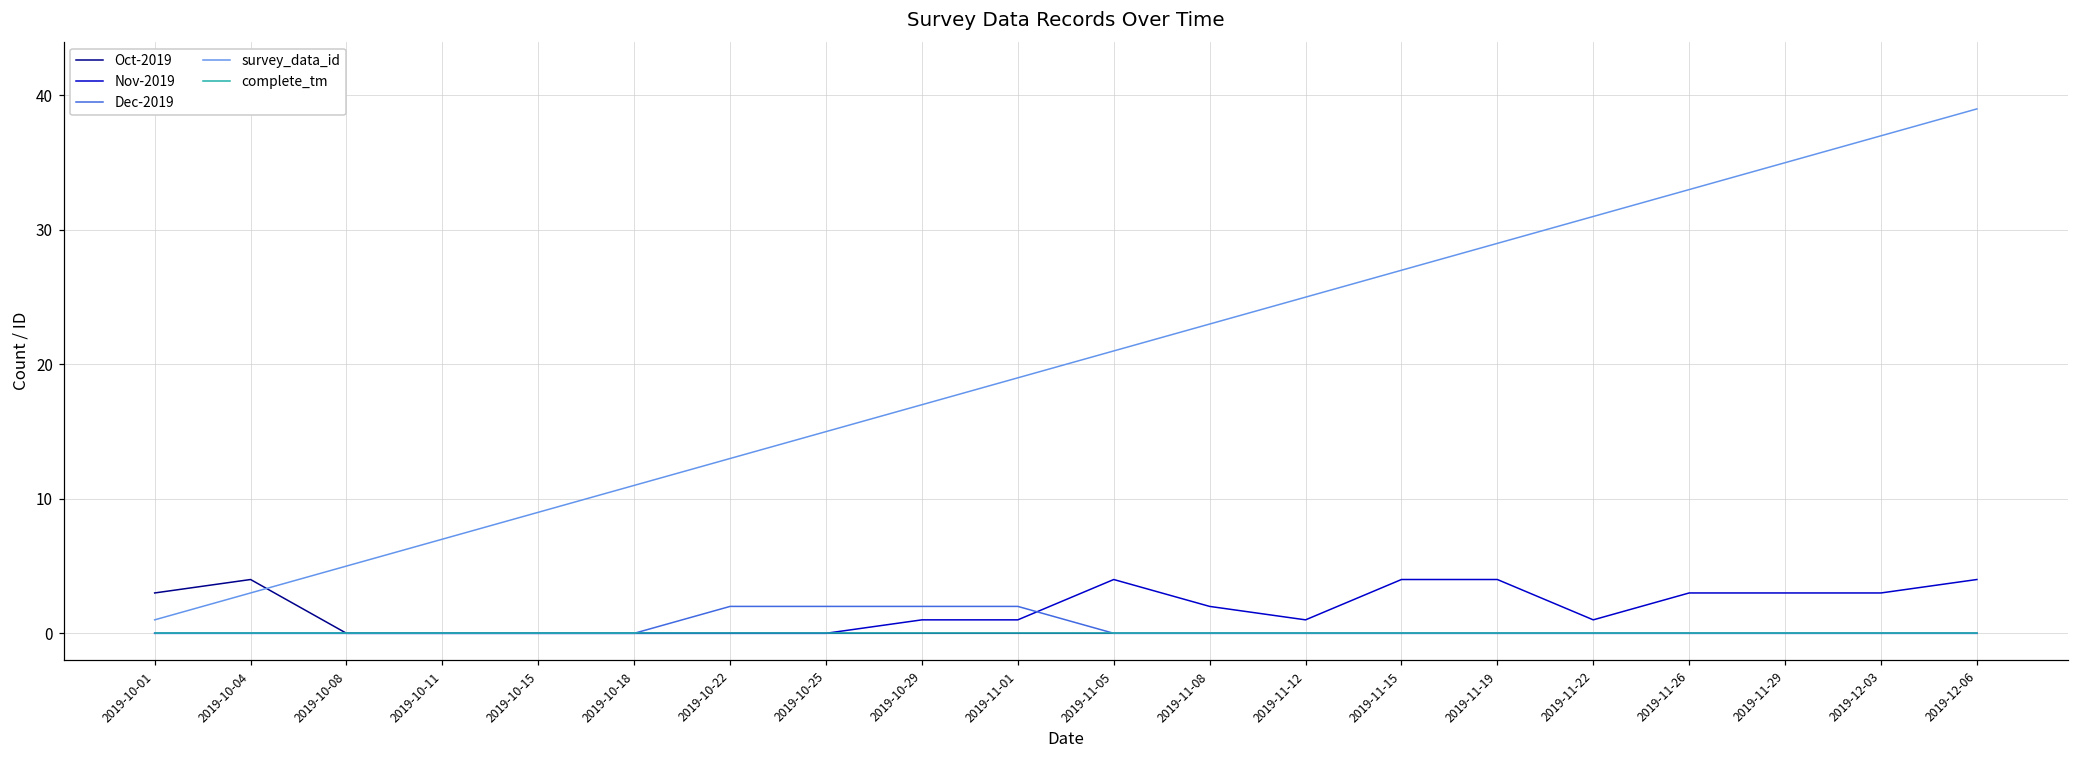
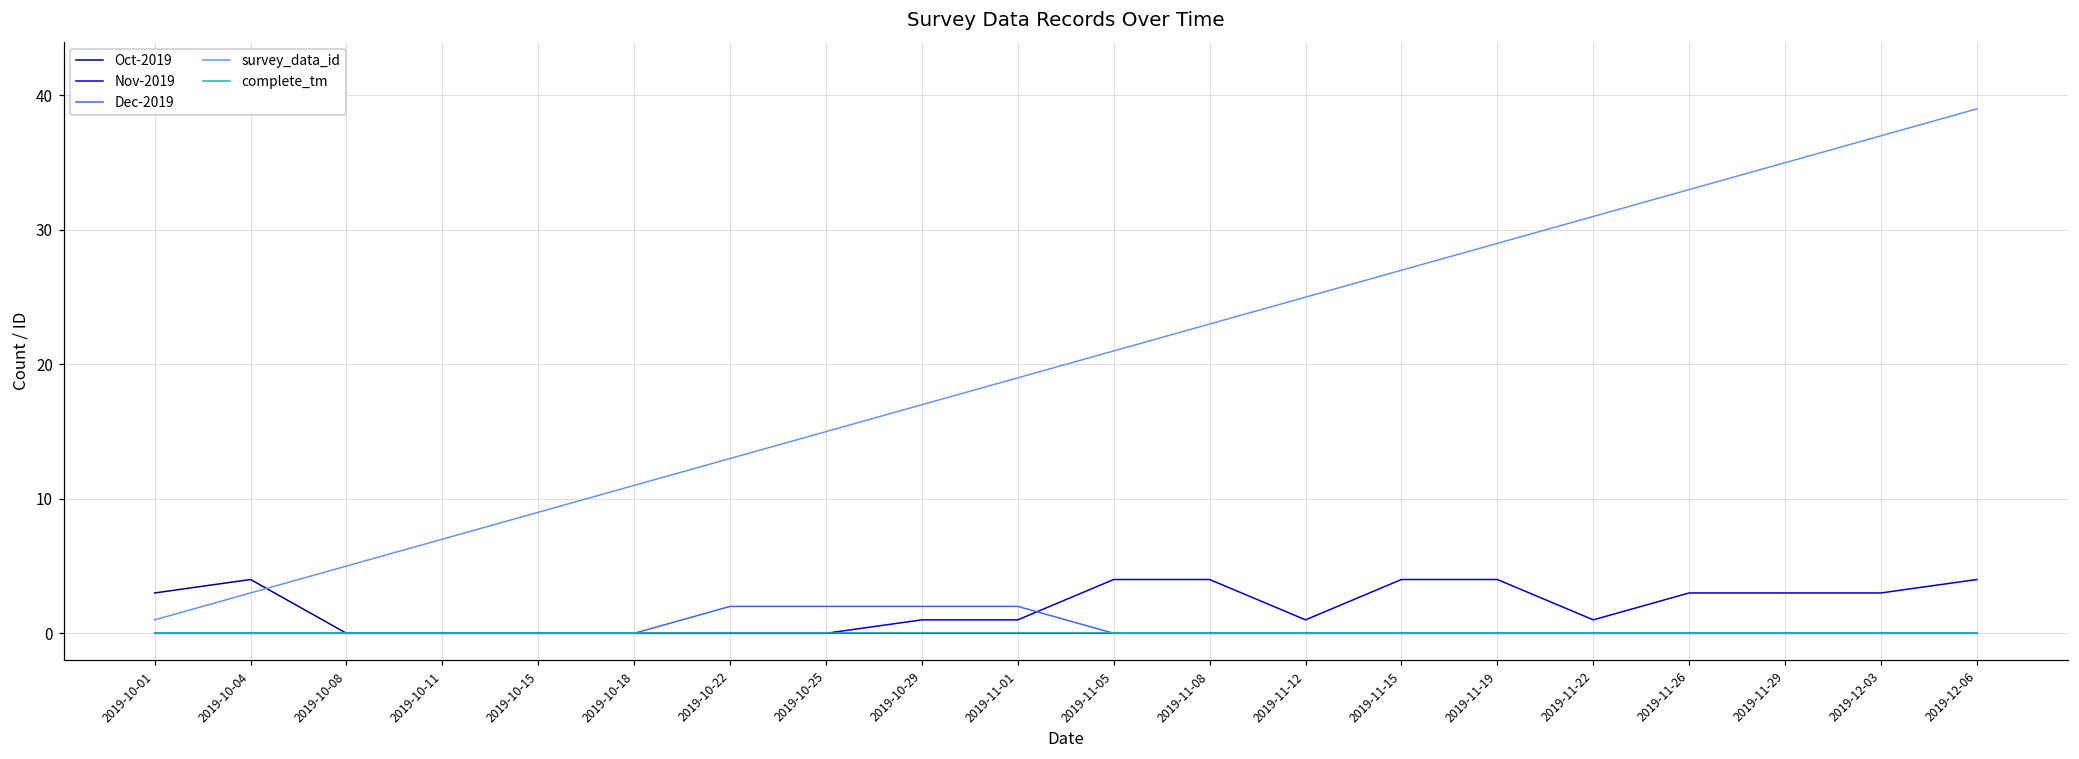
  {
    "Oct-2019": {
      "2019-10-01": 3,
      "2019-10-04": 4
    },
    "Nov-2019": {
      "2019-10-29": 1,
      "2019-11-01": 1,
      "2019-11-05": 4,
-     "2019-11-08": 2,
+     "2019-11-08": 4,
      "2019-11-12": 1,
      "2019-11-15": 4,
      "2019-11-19": 4,
      "2019-11-22": 1,
      "2019-11-26": 3,
      "2019-11-29": 3,
      "2019-12-03": 3,
      "2019-12-06": 4
    }
  }
